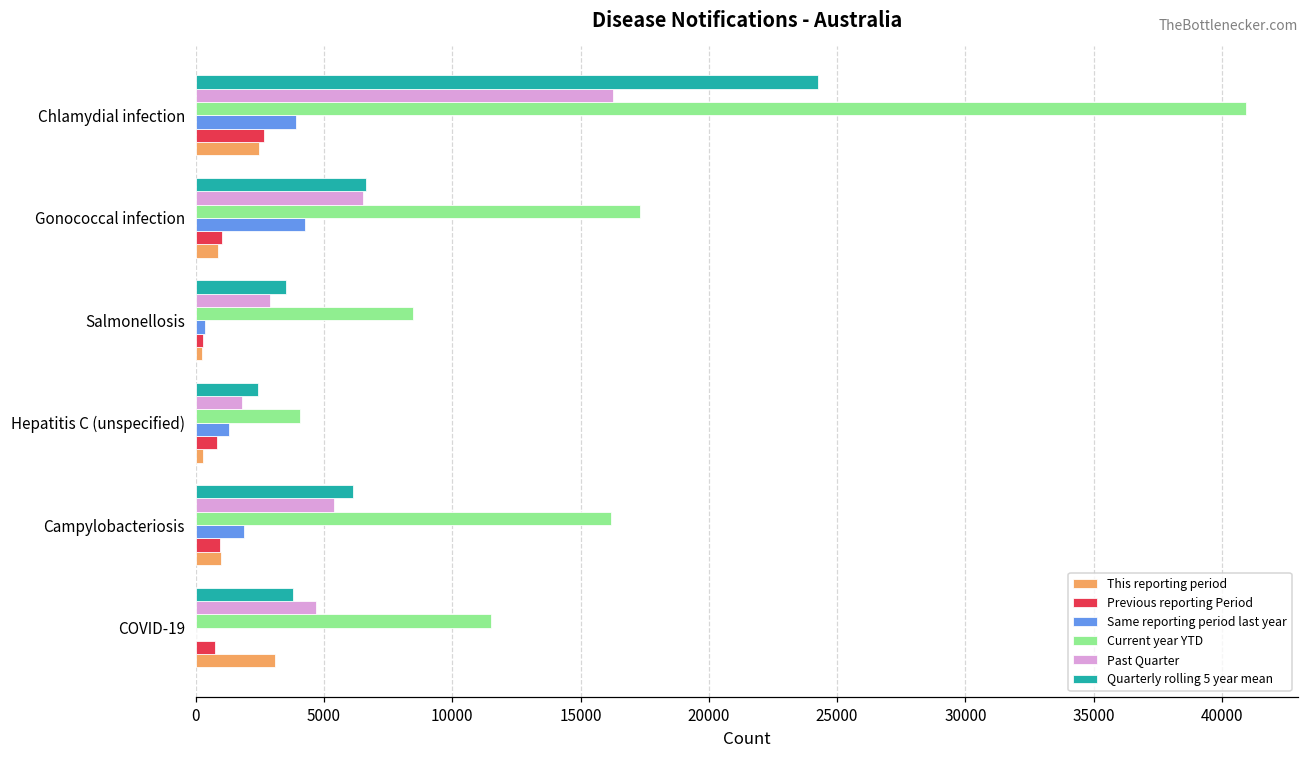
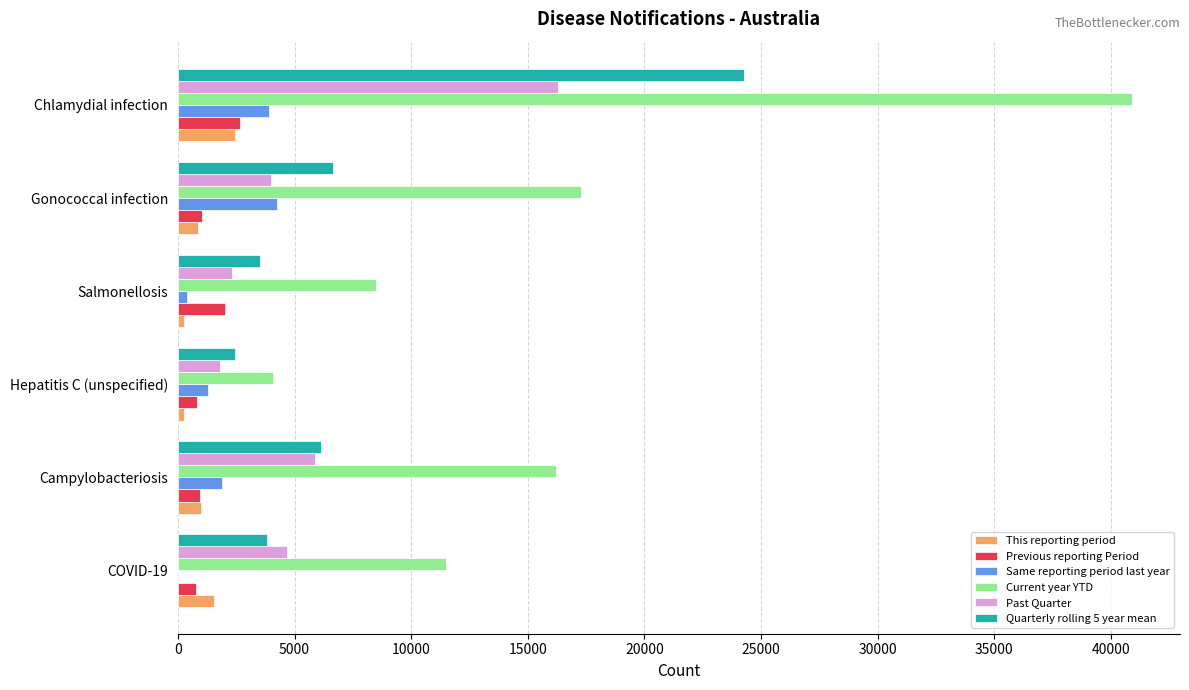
  {
    "This reporting period": {
      "Chlamydial infection": 2400,
      "Gonococcal infection": 900,
      "Salmonellosis": 200,
      "Hepatitis C (unspecified)": 300,
      "Campylobacteriosis": 1000,
-     "COVID-19": 3100
+     "COVID-19": 1500
    },
    "Previous reporting Period": {
      "Chlamydial infection": 2700,
      "Gonococcal infection": 1000,
-     "Salmonellosis": 300,
+     "Salmonellosis": 2000,
      "Hepatitis C (unspecified)": 800,
      "Campylobacteriosis": 1000,
      "COVID-19": 800
    },
    "Same reporting period last year": {
      "Chlamydial infection": 3900,
      "Gonococcal infection": 4300,
      "Salmonellosis": 400,
      "Hepatitis C (unspecified)": 1300,
      "Campylobacteriosis": 1900,
      "COVID-19": 0
    },
    "Current year YTD": {
      "Chlamydial infection": 40900,
      "Gonococcal infection": 17300,
      "Salmonellosis": 8500,
      "Hepatitis C (unspecified)": 4100,
      "Campylobacteriosis": 16200,
      "COVID-19": 11500
    },
    "Past Quarter": {
      "Chlamydial infection": 16300,
-     "Gonococcal infection": 6500,
-     "Salmonellosis": 2900,
+     "Gonococcal infection": 4000,
+     "Salmonellosis": 2300,
      "Hepatitis C (unspecified)": 1800,
-     "Campylobacteriosis": 5400,
+     "Campylobacteriosis": 5900,
      "COVID-19": 4700
    },
    "Quarterly rolling 5 year mean": {
      "Chlamydial infection": 24300,
      "Gonococcal infection": 6600,
      "Salmonellosis": 3500,
      "Hepatitis C (unspecified)": 2400,
      "Campylobacteriosis": 6100,
      "COVID-19": 3800
    }
  }
